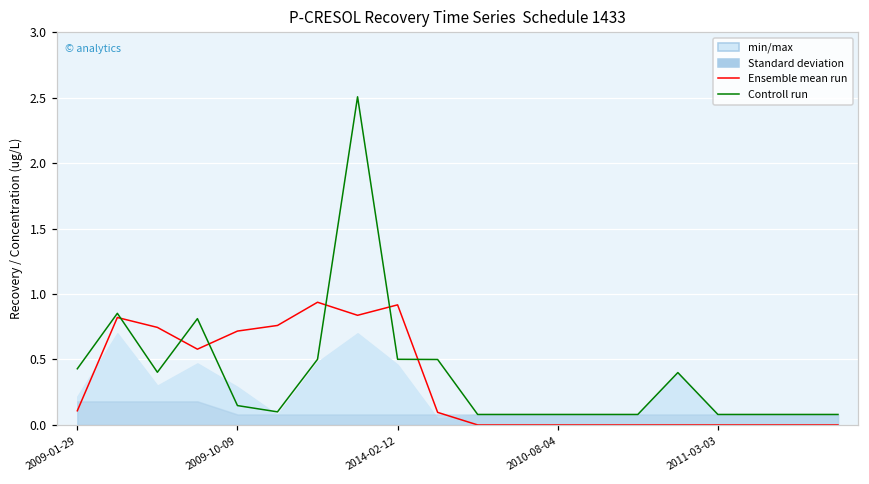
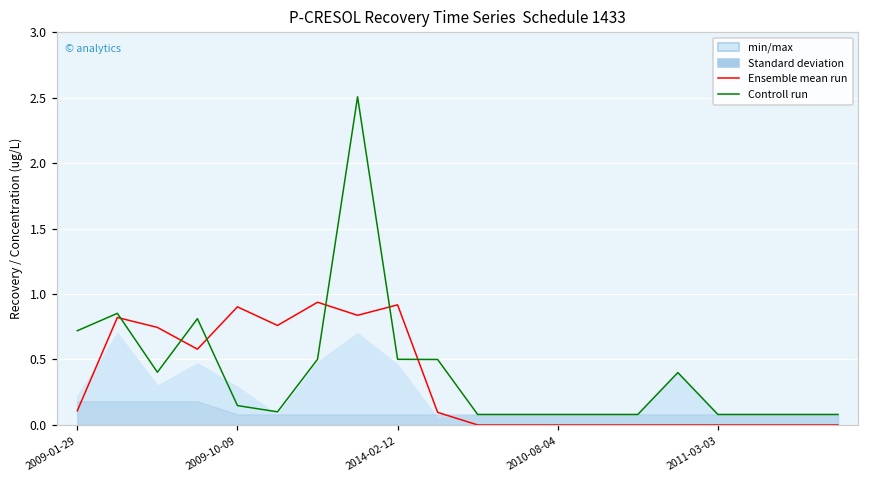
  {
    "Ensemble mean run": {
      "2009-01-29": 0.11,
-     "2009-10-09": 0.72,
+     "2009-10-09": 0.90,
      "2014-02-12": 0.92,
      "2010-08-04": 0.00,
      "2011-03-03": 0.00
    },
    "Controll run": {
-     "2009-01-29": 0.43,
+     "2009-01-29": 0.72,
      "2009-10-09": 0.15,
      "2014-02-12": 0.50
    }
  }
